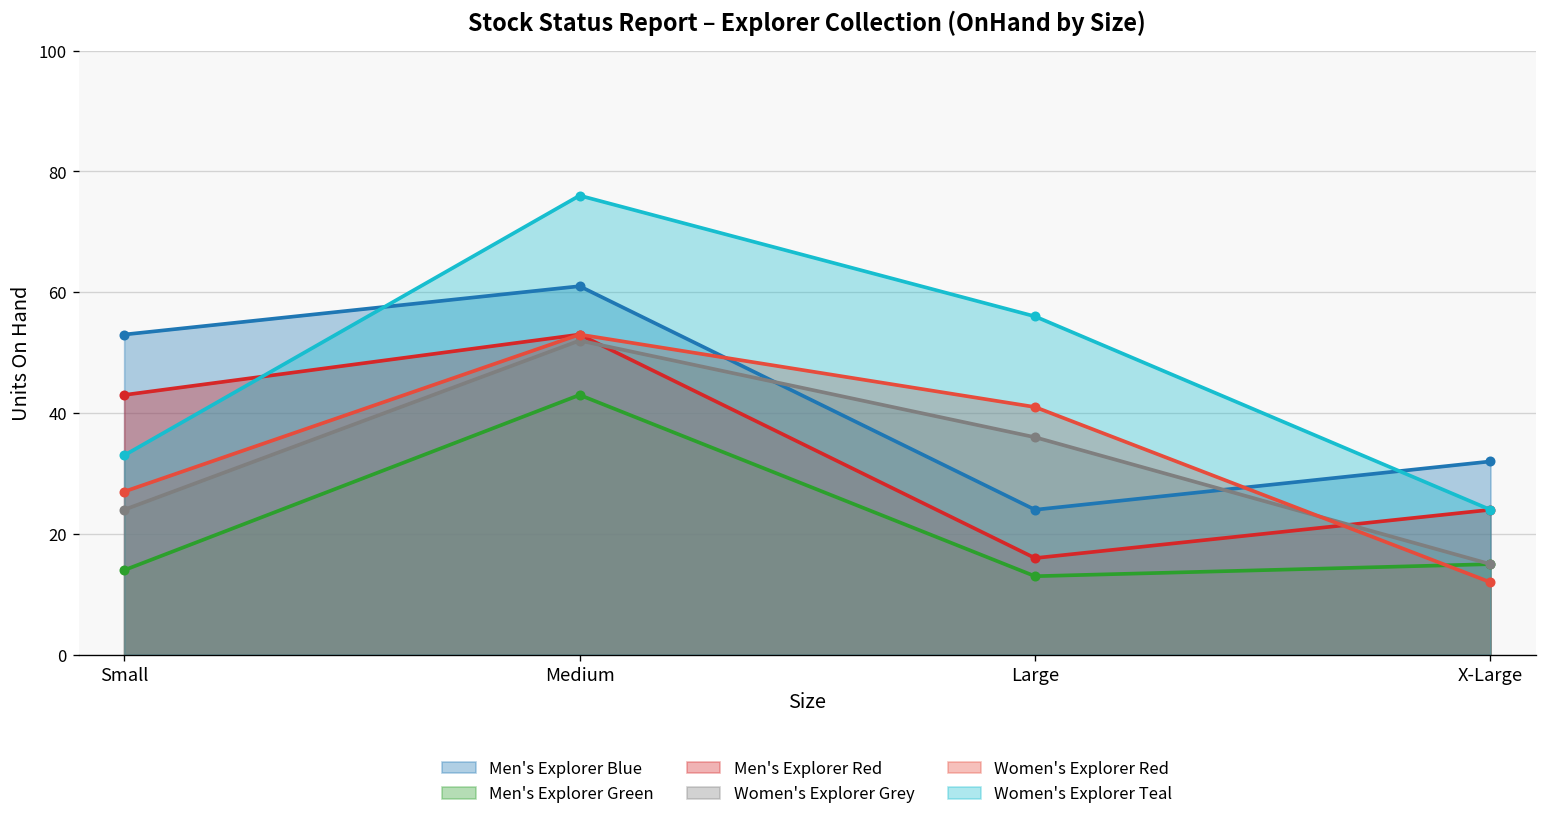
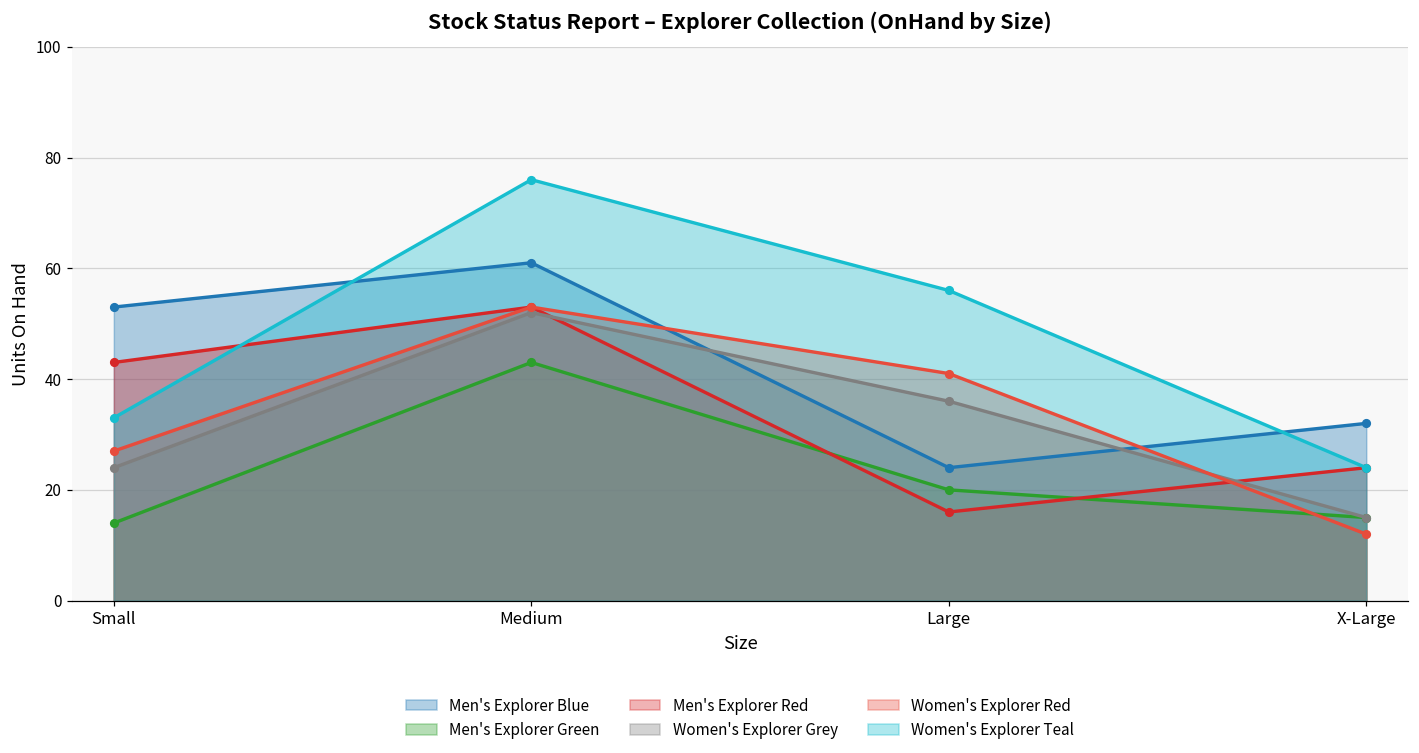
  {
    "Men's Explorer Green": {
      "Small": 14,
      "Medium": 43,
-     "Large": 13
+     "Large": 20
    }
  }
